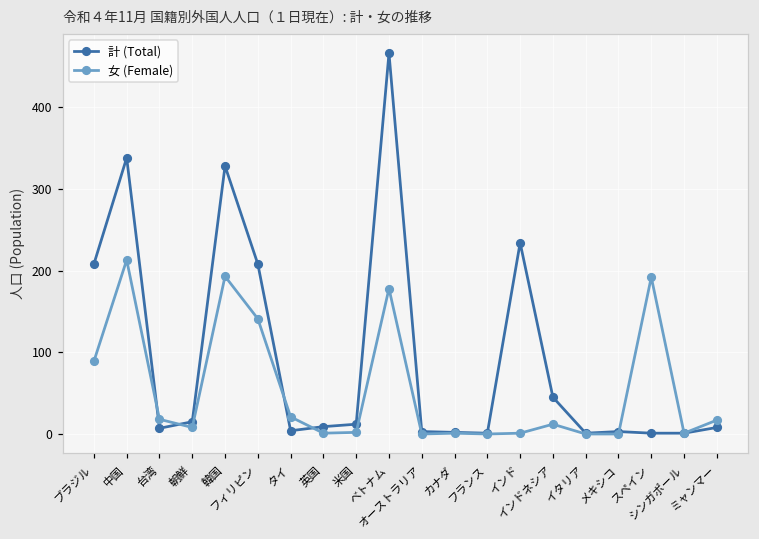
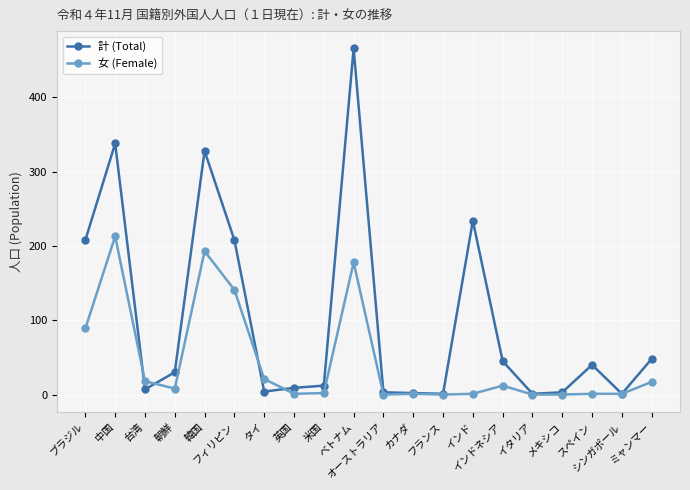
  {
    "計 (Total)": {
      "ブラジル": 210,
      "中国": 340,
      "台湾": 10,
-     "朝鮮": 20,
+     "朝鮮": 30,
      "韓国": 330,
      "フィリピン": 210,
      "タイ": 0,
      "英国": 10,
      "米国": 10,
      "ベトナム": 470,
      "インド": 230,
      "インドネシア": 50,
-     "スペイン": 0,
-     "ミャンマー": 10
+     "スペイン": 40,
+     "ミャンマー": 50
    },
    "女 (Female)": {
      "ブラジル": 90,
      "中国": 210,
      "台湾": 20,
      "朝鮮": 10,
      "韓国": 190,
      "フィリピン": 140,
      "タイ": 20,
      "英国": 0,
      "米国": 0,
      "ベトナム": 180,
      "インド": 0,
      "インドネシア": 10,
-     "スペイン": 190,
+     "スペイン": 0,
      "ミャンマー": 20
    }
  }
